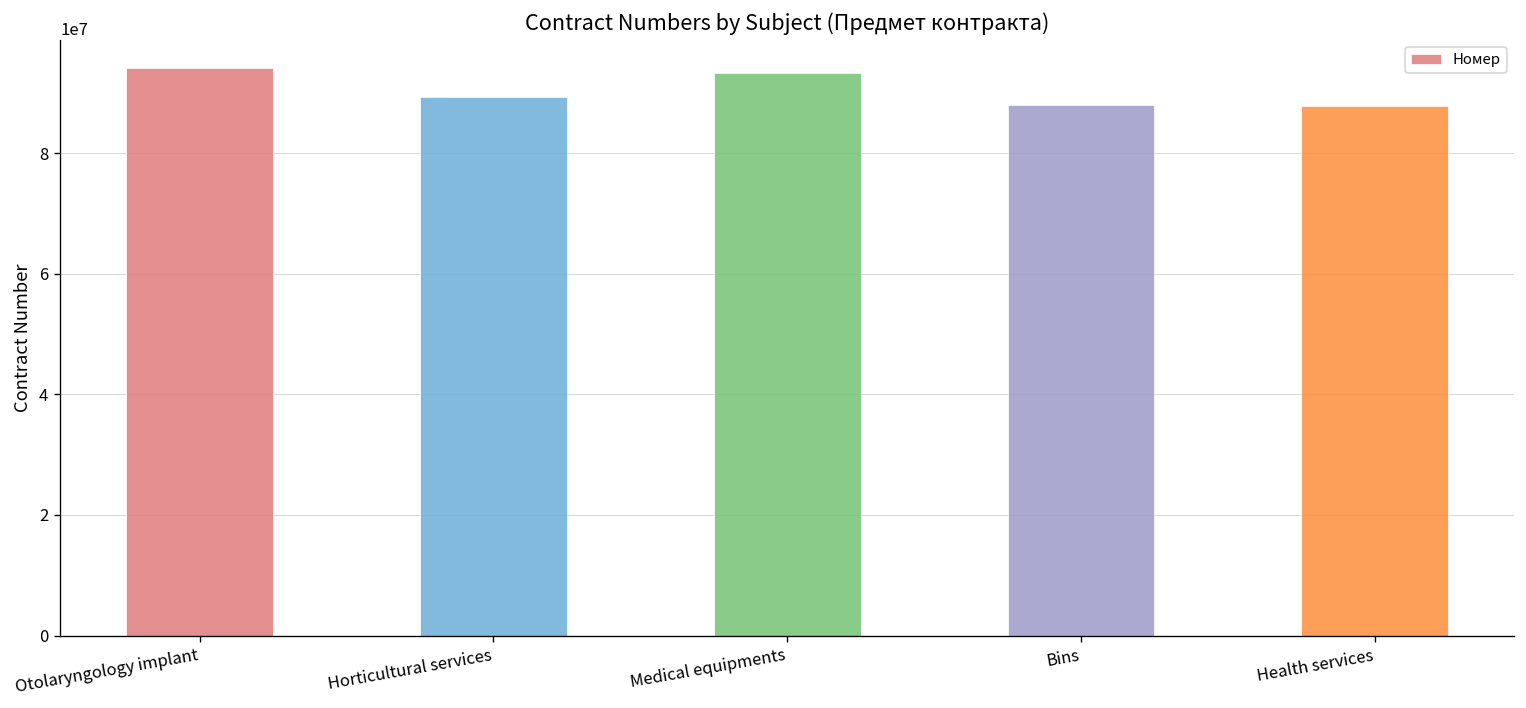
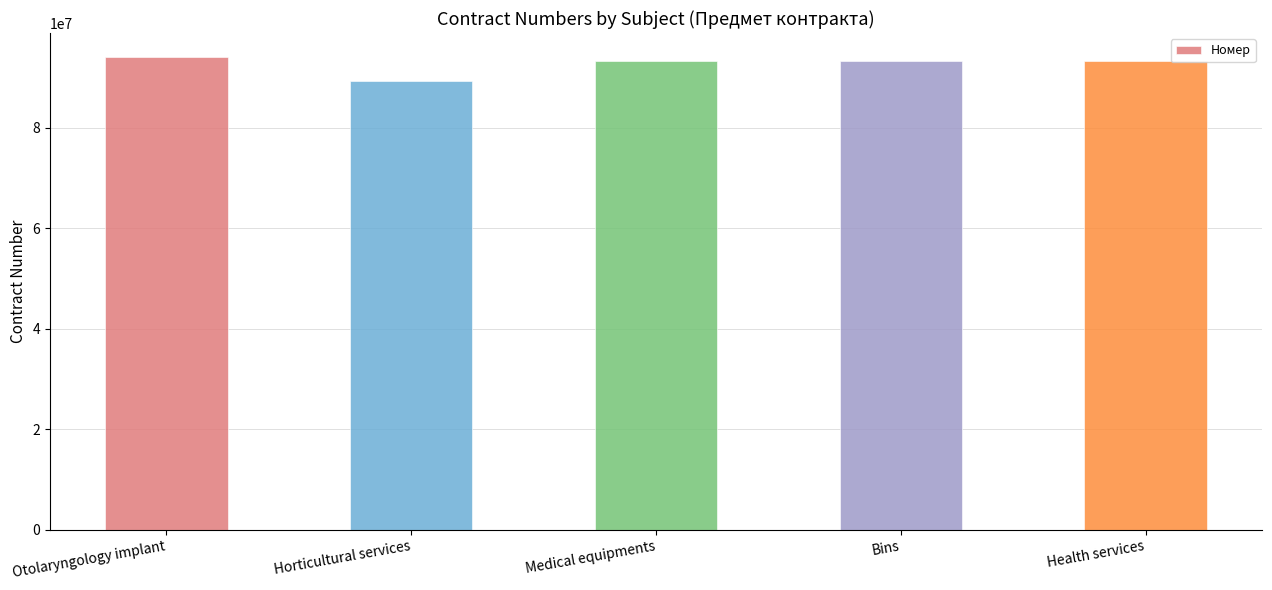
  {
    "Otolaryngology implant": 94000000,
    "Horticultural services": 89000000,
    "Medical equipments": 93000000,
-   "Bins": 88000000,
-   "Health services": 88000000
+   "Bins": 93000000,
+   "Health services": 93000000
  }
